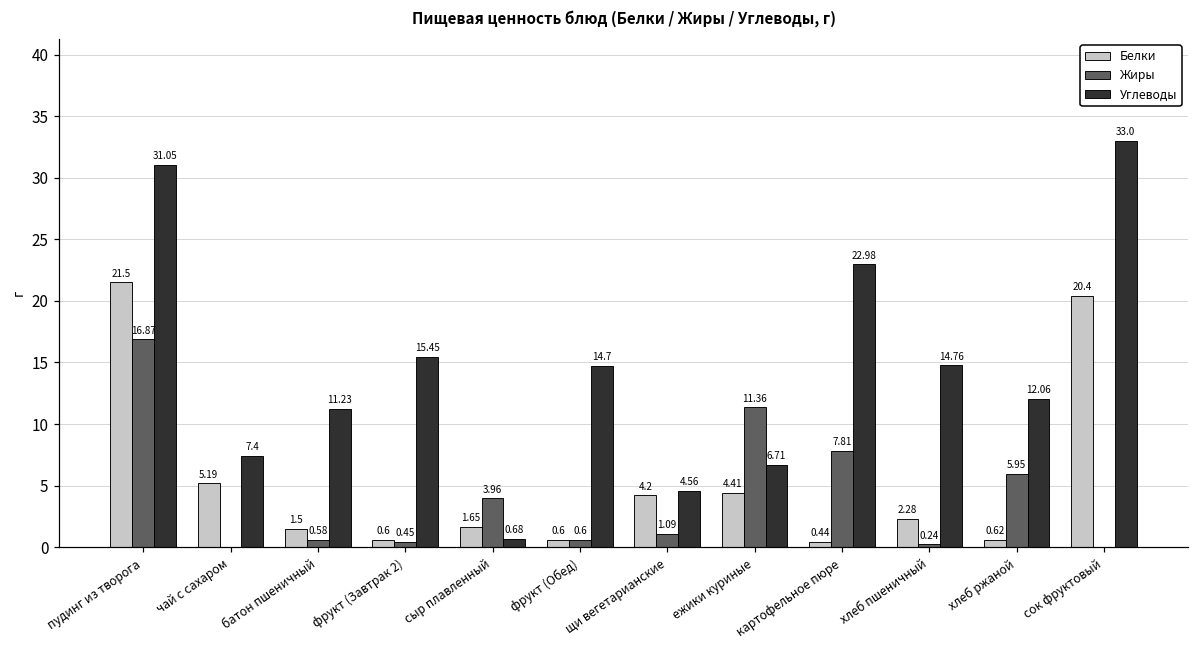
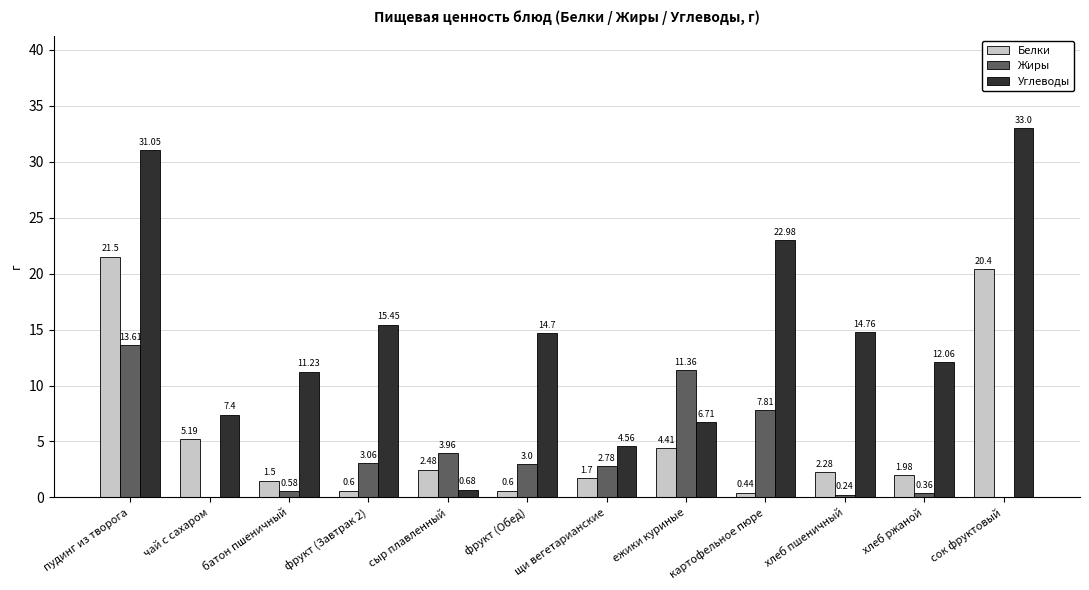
  {
    "Белки": {
      "пудинг из творога": 21.5,
      "чай с сахаром": 5.19,
      "батон пшеничный": 1.5,
      "фрукт (Завтрак 2)": 0.6,
-     "сыр плавленный": 1.65,
+     "сыр плавленный": 2.48,
      "фрукт (Обед)": 0.6,
-     "щи вегетарианские": 4.2,
+     "щи вегетарианские": 1.7,
      "ежики куриные": 4.41,
      "картофельное пюре": 0.44,
      "хлеб пшеничный": 2.28,
-     "хлеб ржаной": 0.62,
+     "хлеб ржаной": 1.98,
      "сок фруктовый": 20.4
    },
    "Жиры": {
-     "пудинг из творога": 16.87,
+     "пудинг из творога": 13.61,
      "батон пшеничный": 0.58,
-     "фрукт (Завтрак 2)": 0.45,
+     "фрукт (Завтрак 2)": 3.06,
      "сыр плавленный": 3.96,
-     "фрукт (Обед)": 0.6,
-     "щи вегетарианские": 1.09,
+     "фрукт (Обед)": 3.0,
+     "щи вегетарианские": 2.78,
      "ежики куриные": 11.36,
      "картофельное пюре": 7.81,
      "хлеб пшеничный": 0.24,
-     "хлеб ржаной": 5.95
+     "хлеб ржаной": 0.36
    },
    "Углеводы": {
      "пудинг из творога": 31.05,
      "чай с сахаром": 7.4,
      "батон пшеничный": 11.23,
      "фрукт (Завтрак 2)": 15.45,
      "сыр плавленный": 0.68,
      "фрукт (Обед)": 14.7,
      "щи вегетарианские": 4.56,
      "ежики куриные": 6.71,
      "картофельное пюре": 22.98,
      "хлеб пшеничный": 14.76,
      "хлеб ржаной": 12.06,
      "сок фруктовый": 33.0
    }
  }
